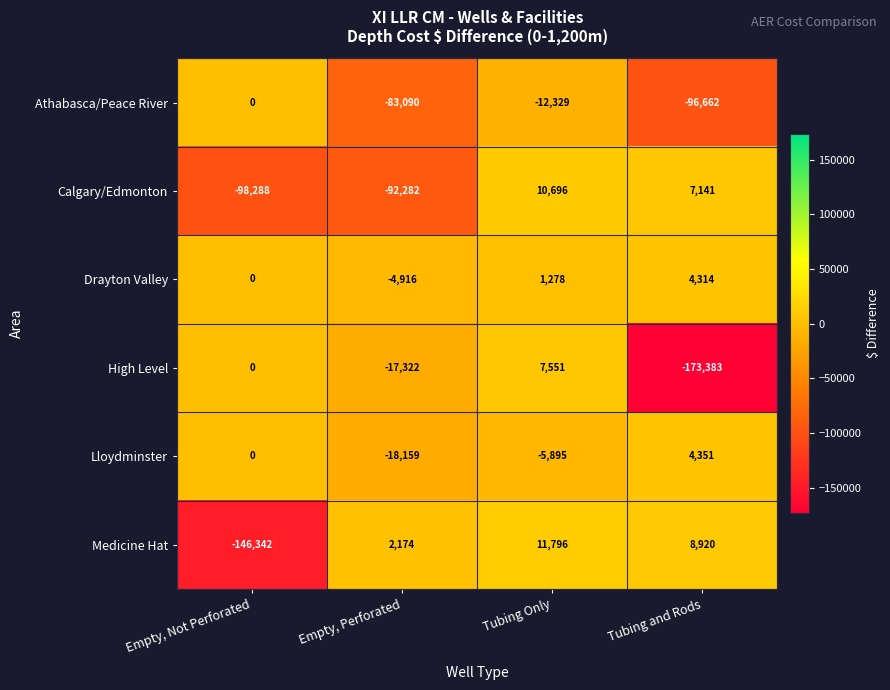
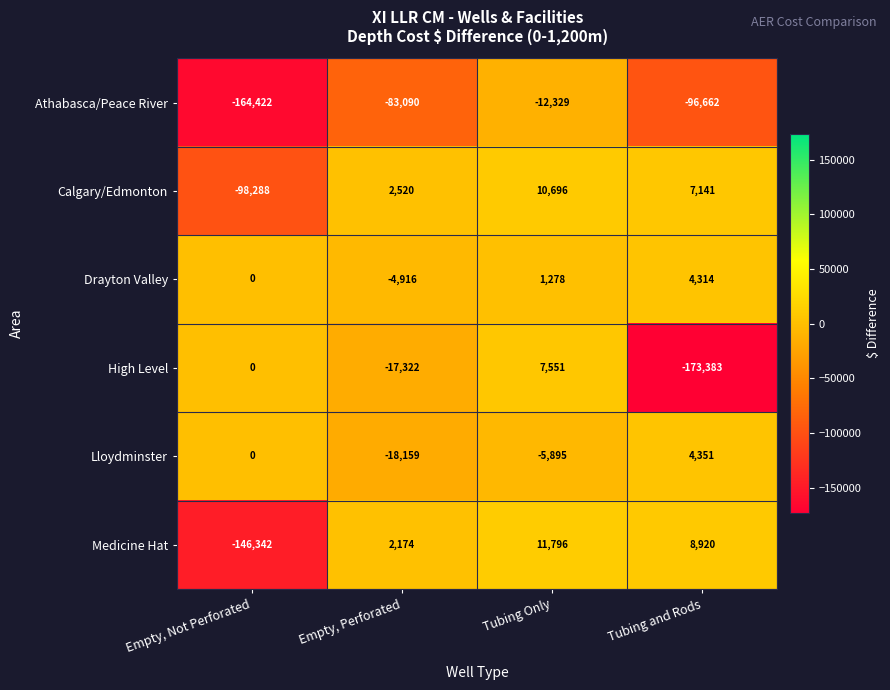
  {
    "Athabasca/Peace River": {
-     "Empty, Not Perforated": "0",
+     "Empty, Not Perforated": "-164,422",
      "Empty, Perforated": "-83,090",
      "Tubing Only": "-12,329",
      "Tubing and Rods": "-96,662"
    },
    "Calgary/Edmonton": {
      "Empty, Not Perforated": "-98,288",
-     "Empty, Perforated": "-92,282",
+     "Empty, Perforated": "2,520",
      "Tubing Only": "10,696",
      "Tubing and Rods": "7,141"
    },
    "Drayton Valley": {
      "Empty, Not Perforated": "0",
      "Empty, Perforated": "-4,916",
      "Tubing Only": "1,278",
      "Tubing and Rods": "4,314"
    },
    "High Level": {
      "Empty, Not Perforated": "0",
      "Empty, Perforated": "-17,322",
      "Tubing Only": "7,551",
      "Tubing and Rods": "-173,383"
    },
    "Lloydminster": {
      "Empty, Not Perforated": "0",
      "Empty, Perforated": "-18,159",
      "Tubing Only": "-5,895",
      "Tubing and Rods": "4,351"
    },
    "Medicine Hat": {
      "Empty, Not Perforated": "-146,342",
      "Empty, Perforated": "2,174",
      "Tubing Only": "11,796",
      "Tubing and Rods": "8,920"
    }
  }
